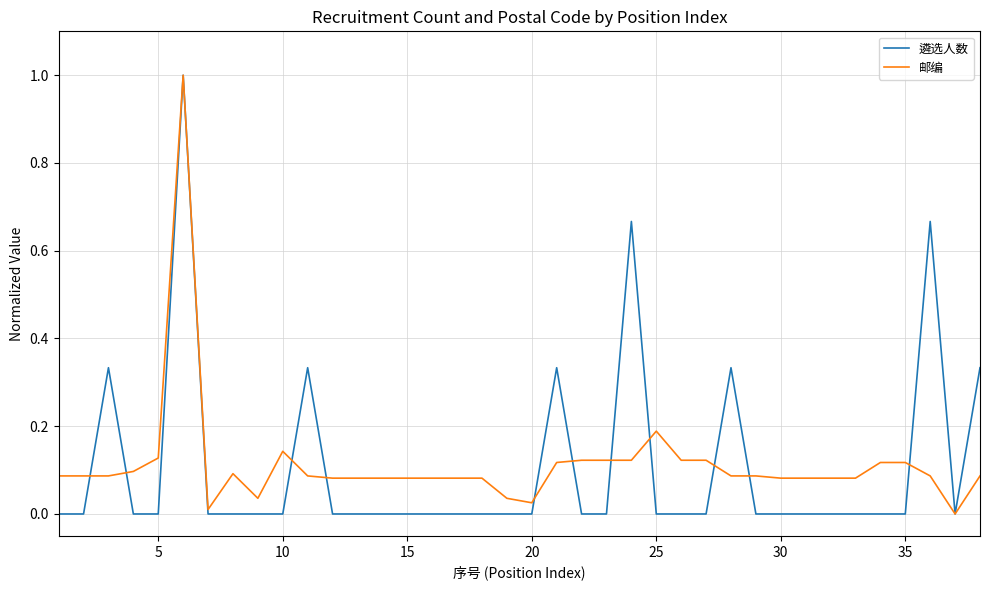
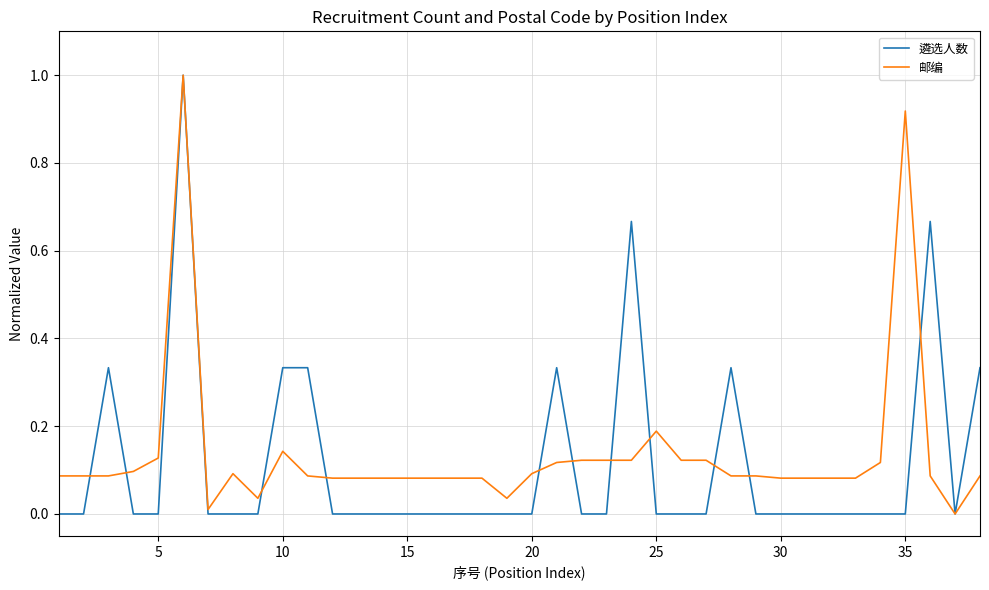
  {
    "遴选人数": {
      "5": 0.00,
-     "10": 0.00,
+     "10": 0.33,
      "15": 0.00,
      "20": 0.00,
      "25": 0.00,
      "30": 0.00,
      "35": 0.00
    },
    "邮编": {
      "5": 0.13,
      "10": 0.14,
      "15": 0.08,
-     "20": 0.03,
+     "20": 0.09,
      "25": 0.19,
      "30": 0.08,
-     "35": 0.12
+     "35": 0.92
    }
  }
